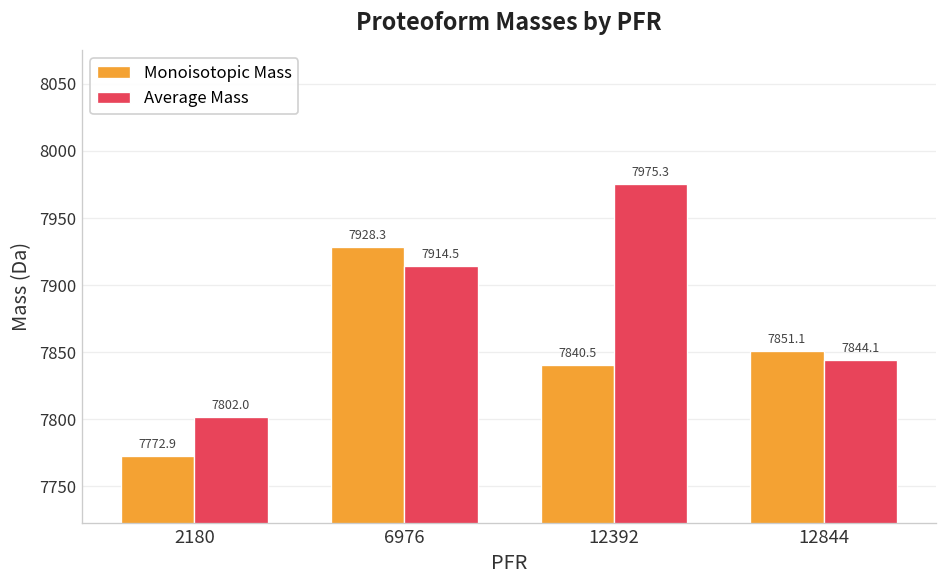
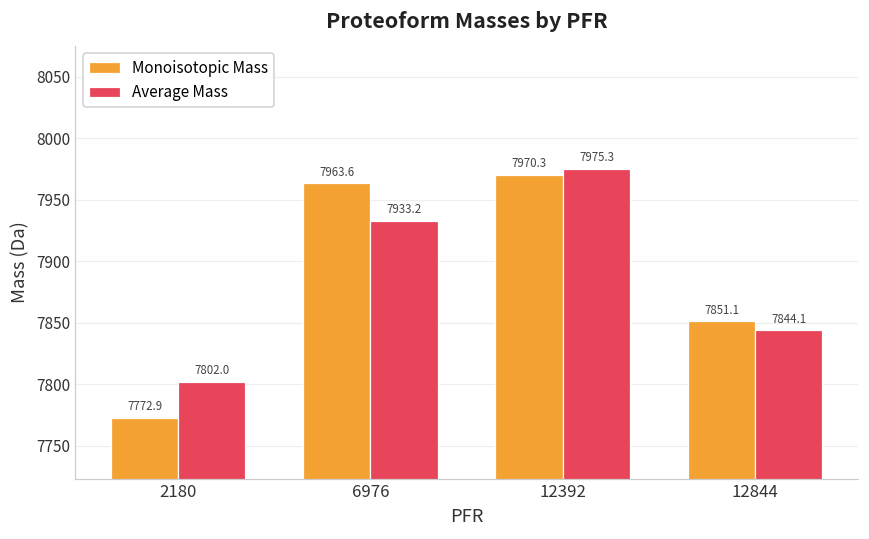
  {
    "Monoisotopic Mass": {
      "2180": 7772.9,
-     "6976": 7928.3,
-     "12392": 7840.5,
+     "6976": 7963.6,
+     "12392": 7970.3,
      "12844": 7851.1
    },
    "Average Mass": {
      "2180": 7802.0,
-     "6976": 7914.5,
+     "6976": 7933.2,
      "12392": 7975.3,
      "12844": 7844.1
    }
  }
